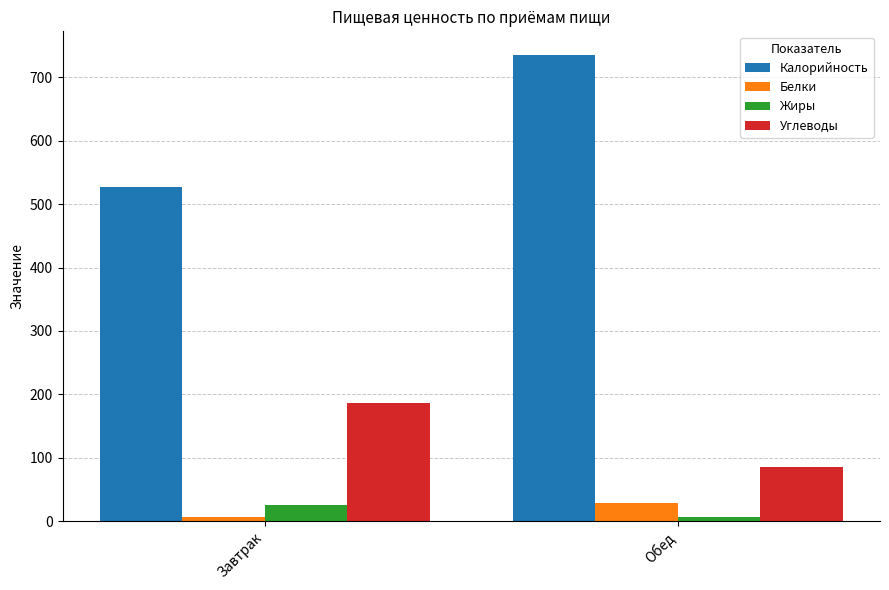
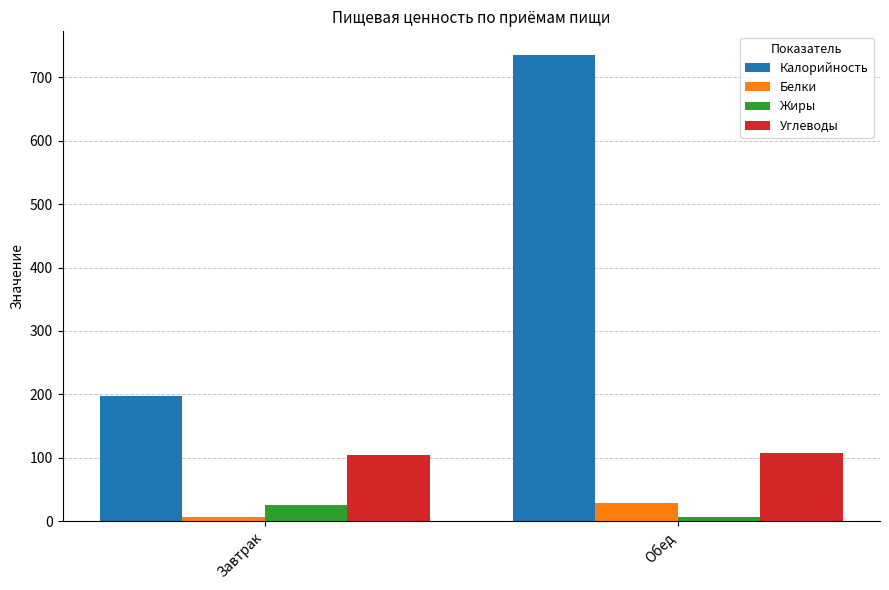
  {
    "Калорийность": {
-     "Завтрак": 530,
+     "Завтрак": 200,
      "Обед": 740
    },
    "Белки": {
      "Завтрак": 10,
      "Обед": 30
    },
    "Жиры": {
      "Завтрак": 30,
      "Обед": 10
    },
    "Углеводы": {
-     "Завтрак": 190,
-     "Обед": 90
+     "Завтрак": 100,
+     "Обед": 110
    }
  }
